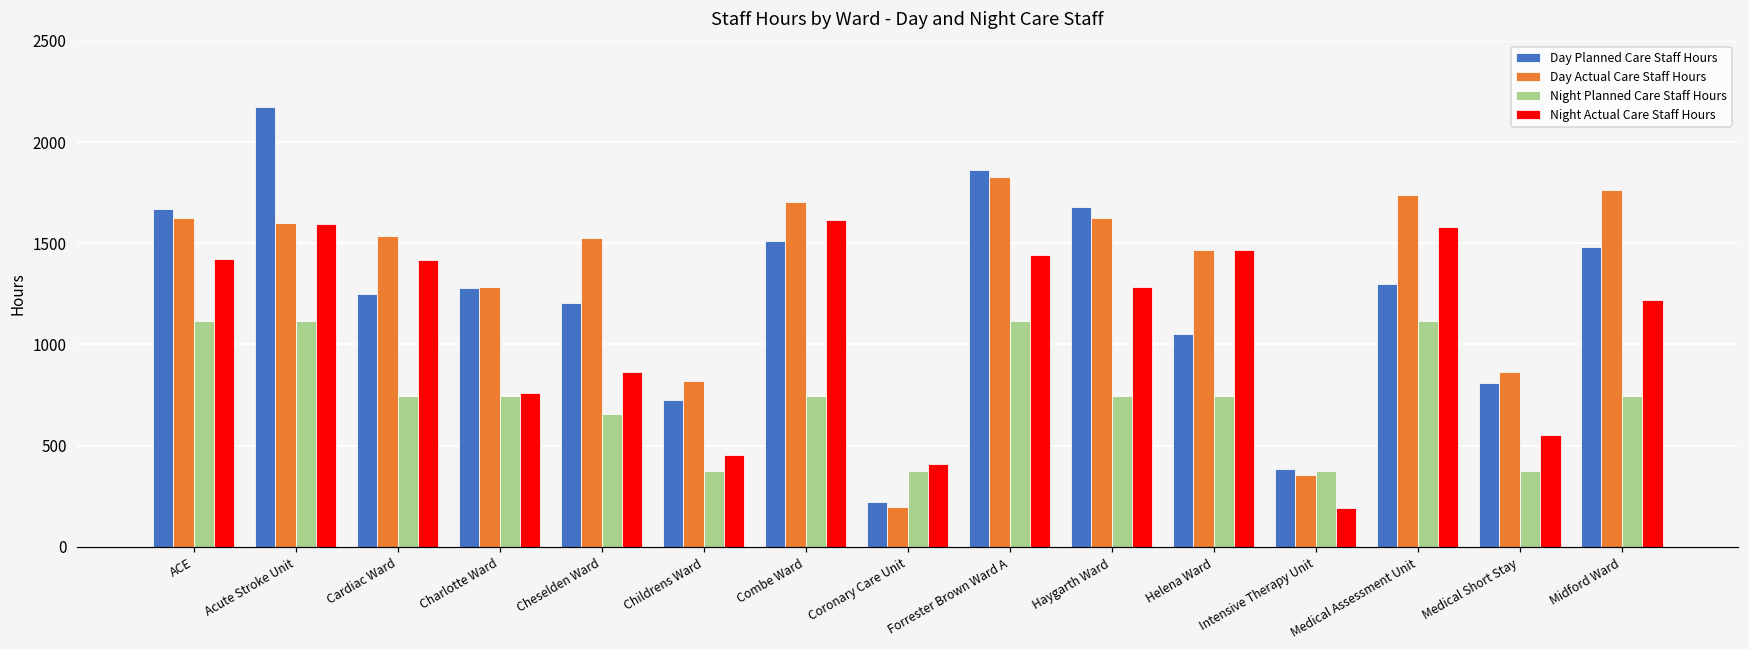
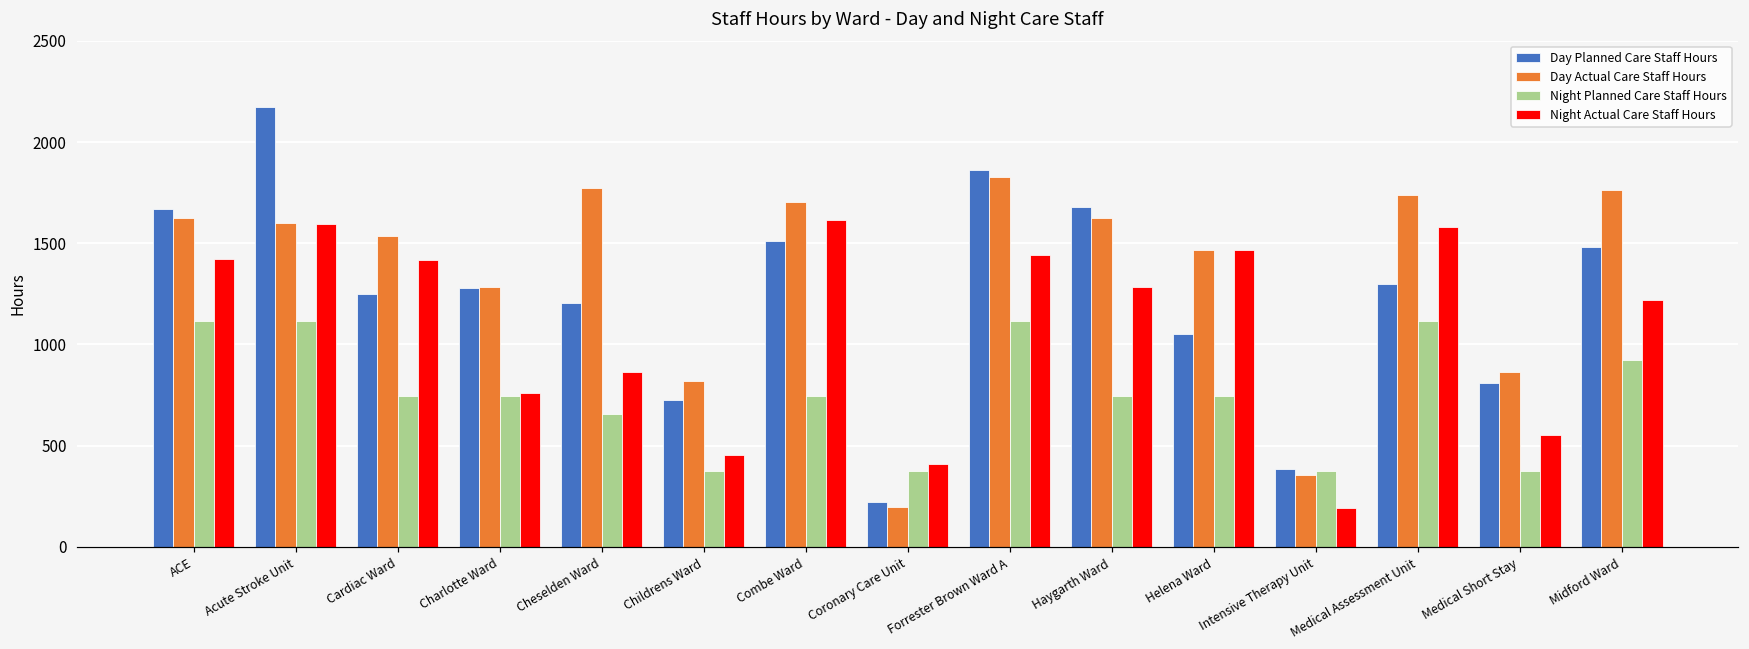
  {
    "Day Planned Care Staff Hours": {
      "ACE": 1670,
      "Acute Stroke Unit": 2180,
      "Cardiac Ward": 1250,
      "Charlotte Ward": 1280,
      "Cheselden Ward": 1210,
      "Childrens Ward": 730,
      "Combe Ward": 1510,
      "Coronary Care Unit": 220,
      "Forrester Brown Ward A": 1860,
      "Haygarth Ward": 1680,
      "Helena Ward": 1050,
      "Intensive Therapy Unit": 380,
      "Medical Assessment Unit": 1300,
      "Medical Short Stay": 810,
      "Midford Ward": 1480
    },
    "Day Actual Care Staff Hours": {
      "ACE": 1620,
      "Acute Stroke Unit": 1600,
      "Cardiac Ward": 1540,
      "Charlotte Ward": 1290,
-     "Cheselden Ward": 1520,
+     "Cheselden Ward": 1770,
      "Childrens Ward": 820,
      "Combe Ward": 1710,
      "Coronary Care Unit": 200,
      "Forrester Brown Ward A": 1830,
      "Haygarth Ward": 1630,
      "Helena Ward": 1470,
      "Intensive Therapy Unit": 350,
      "Medical Assessment Unit": 1740,
      "Medical Short Stay": 870,
      "Midford Ward": 1760
    },
    "Night Planned Care Staff Hours": {
      "ACE": 1120,
      "Acute Stroke Unit": 1120,
      "Cardiac Ward": 740,
      "Charlotte Ward": 740,
      "Cheselden Ward": 660,
      "Childrens Ward": 370,
      "Combe Ward": 740,
      "Coronary Care Unit": 370,
      "Forrester Brown Ward A": 1120,
      "Haygarth Ward": 740,
      "Helena Ward": 740,
      "Intensive Therapy Unit": 370,
      "Medical Assessment Unit": 1120,
      "Medical Short Stay": 370,
-     "Midford Ward": 740
+     "Midford Ward": 920
    },
    "Night Actual Care Staff Hours": {
      "ACE": 1420,
      "Acute Stroke Unit": 1590,
      "Cardiac Ward": 1420,
      "Charlotte Ward": 760,
      "Cheselden Ward": 860,
      "Childrens Ward": 450,
      "Combe Ward": 1620,
      "Coronary Care Unit": 410,
      "Forrester Brown Ward A": 1440,
      "Haygarth Ward": 1280,
      "Helena Ward": 1470,
      "Intensive Therapy Unit": 190,
      "Medical Assessment Unit": 1580,
      "Medical Short Stay": 550,
      "Midford Ward": 1220
    }
  }
